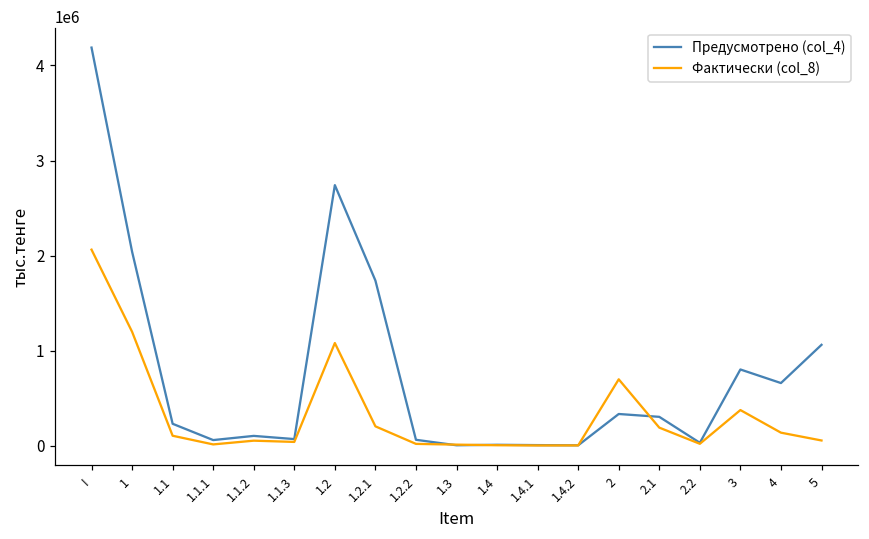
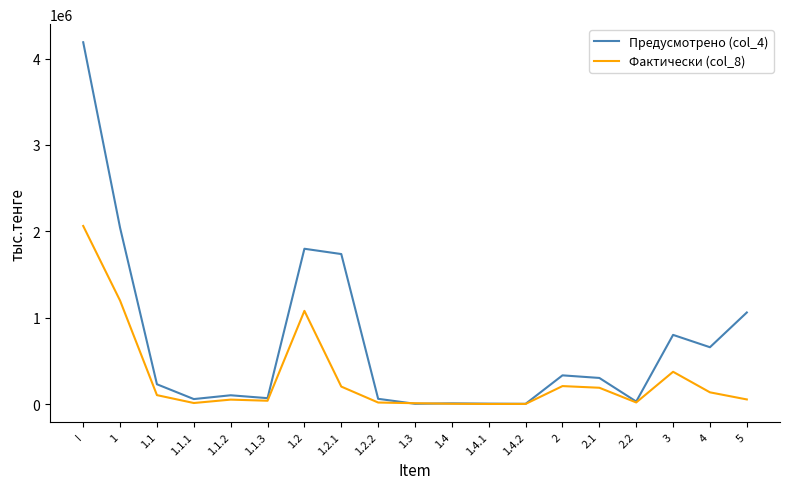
  {
    "Предусмотрено (col_4)": {
      "I": 4200000,
      "1": 2000000,
      "1.1": 200000,
      "1.1.1": 100000,
      "1.1.2": 100000,
-     "1.2": 2700000,
+     "1.2": 1800000,
      "1.2.1": 1700000,
      "1.2.2": 100000,
      "2": 300000,
      "2.1": 300000,
      "3": 800000,
      "4": 700000,
      "5": 1100000
    },
    "Фактически (col_8)": {
      "I": 2100000,
      "1": 1200000,
      "1.1": 100000,
      "1.1.1": 0,
      "1.1.2": 100000,
      "1.2": 1100000,
      "1.2.1": 200000,
      "1.2.2": 0,
-     "2": 700000,
+     "2": 200000,
      "2.1": 200000,
      "3": 400000,
      "4": 100000,
      "5": 100000
    }
  }
